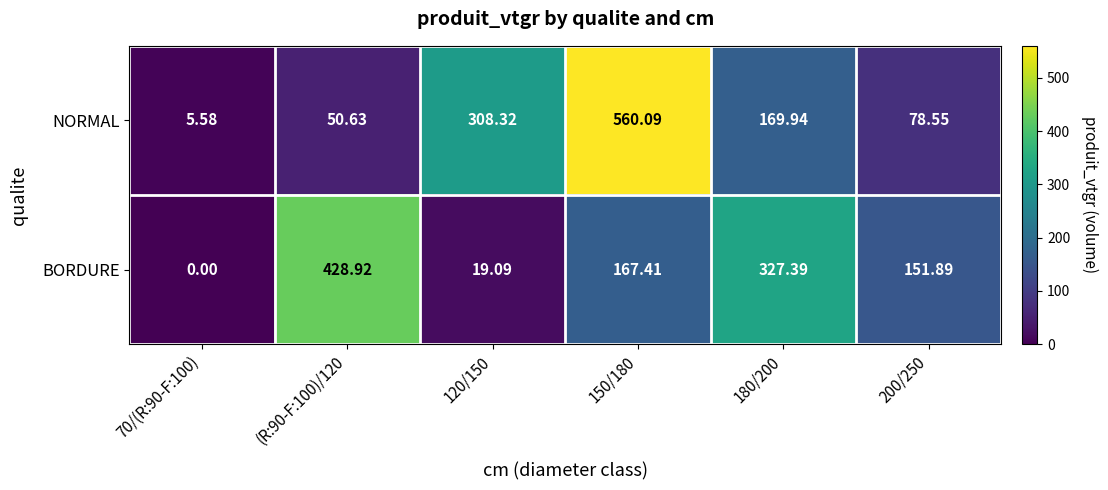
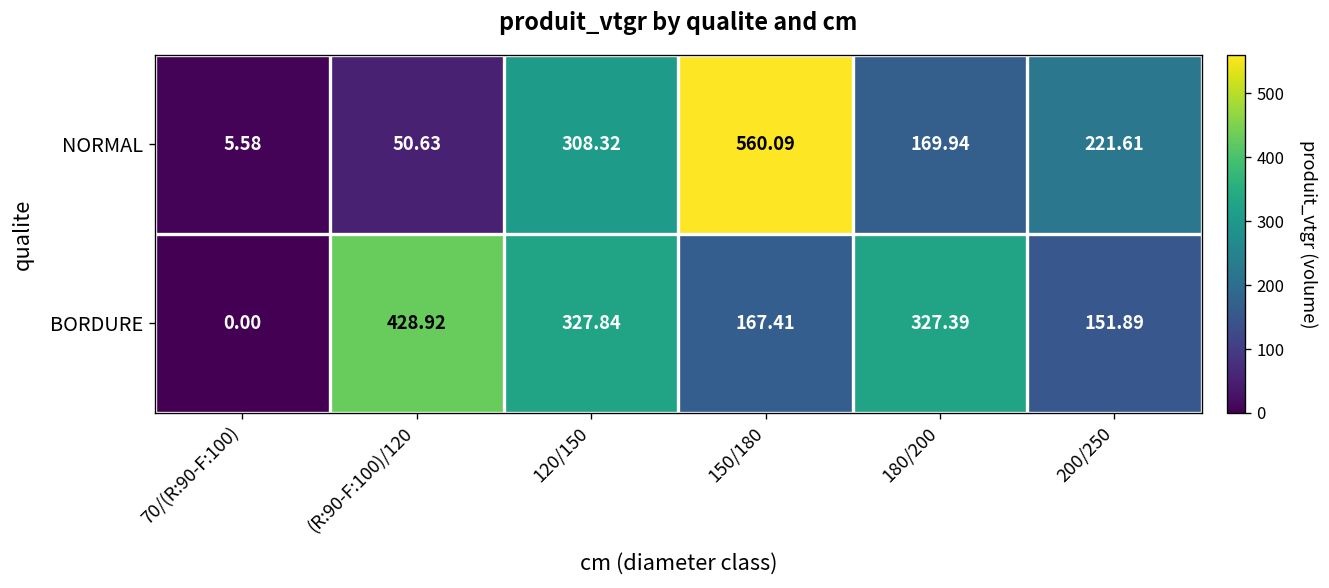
  {
    "NORMAL": {
      "70/(R:90-F:100)": 5.58,
      "(R:90-F:100)/120": 50.63,
      "120/150": 308.32,
      "150/180": 560.09,
      "180/200": 169.94,
-     "200/250": 78.55
+     "200/250": 221.61
    },
    "BORDURE": {
      "70/(R:90-F:100)": 0.00,
      "(R:90-F:100)/120": 428.92,
-     "120/150": 19.09,
+     "120/150": 327.84,
      "150/180": 167.41,
      "180/200": 327.39,
      "200/250": 151.89
    }
  }
